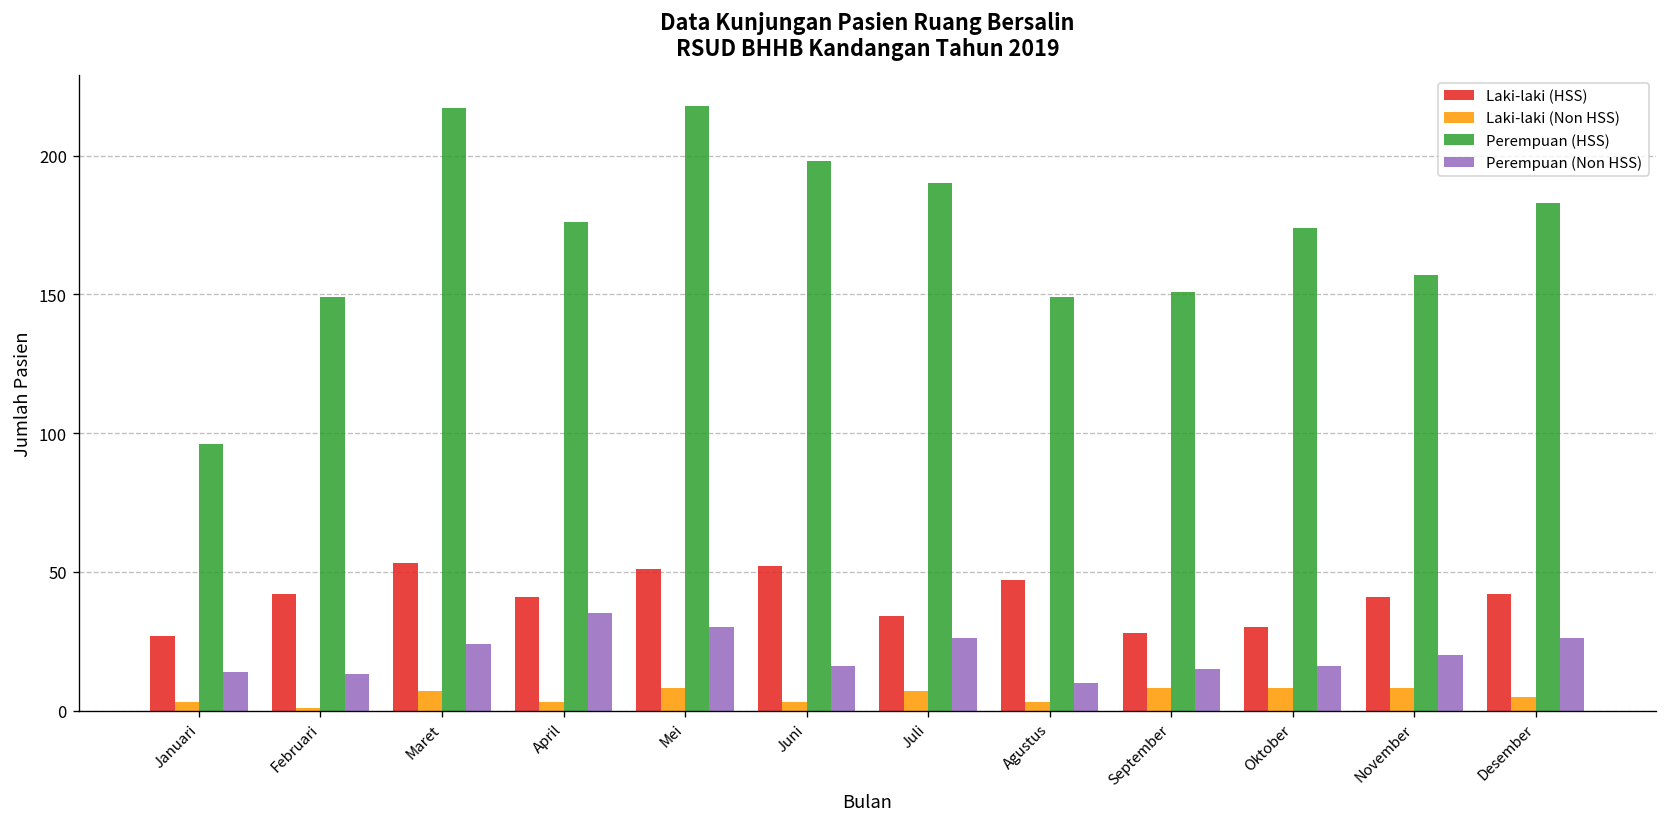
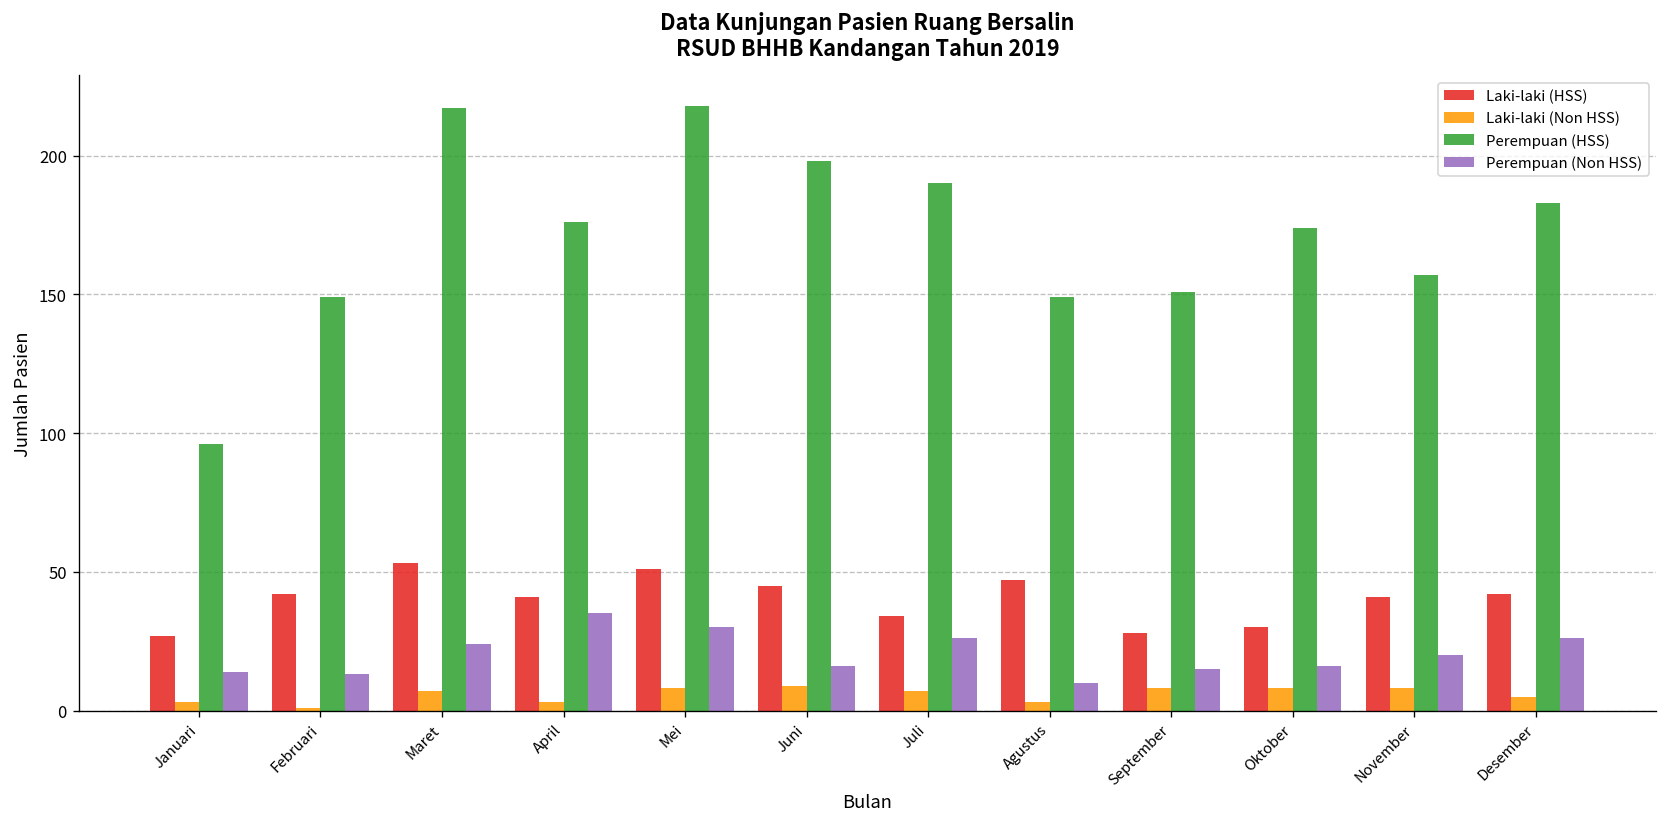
  {
    "Laki-laki (HSS)": {
      "Januari": 27,
      "Februari": 42,
      "Maret": 53,
      "April": 41,
      "Mei": 51,
-     "Juni": 52,
+     "Juni": 45,
      "Juli": 34,
      "Agustus": 47,
      "September": 28,
      "Oktober": 30,
      "November": 41,
      "Desember": 42
    },
    "Laki-laki (Non HSS)": {
      "Januari": 3,
      "Maret": 7,
      "April": 3,
      "Mei": 8,
-     "Juni": 3,
+     "Juni": 9,
      "Juli": 7,
      "Agustus": 3,
      "September": 8,
      "Oktober": 8,
      "November": 8,
      "Desember": 5
    },
    "Perempuan (HSS)": {
      "Januari": 96,
      "Februari": 149,
      "Maret": 217,
      "April": 176,
      "Mei": 218,
      "Juni": 198,
      "Juli": 190,
      "Agustus": 149,
      "September": 151,
      "Oktober": 174,
      "November": 157,
      "Desember": 183
    },
    "Perempuan (Non HSS)": {
      "Januari": 14,
      "Februari": 13,
      "Maret": 24,
      "April": 35,
      "Mei": 30,
      "Juni": 16,
      "Juli": 26,
      "Agustus": 10,
      "September": 15,
      "Oktober": 16,
      "November": 20,
      "Desember": 26
    }
  }
